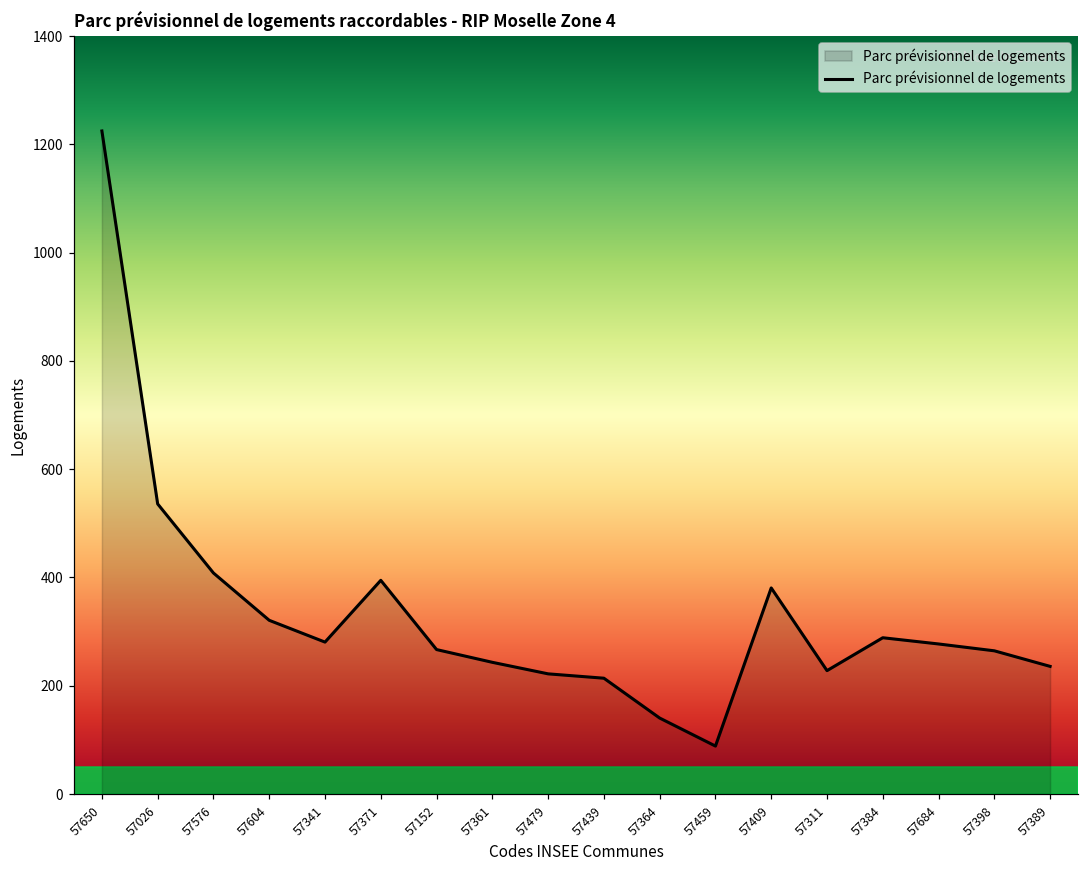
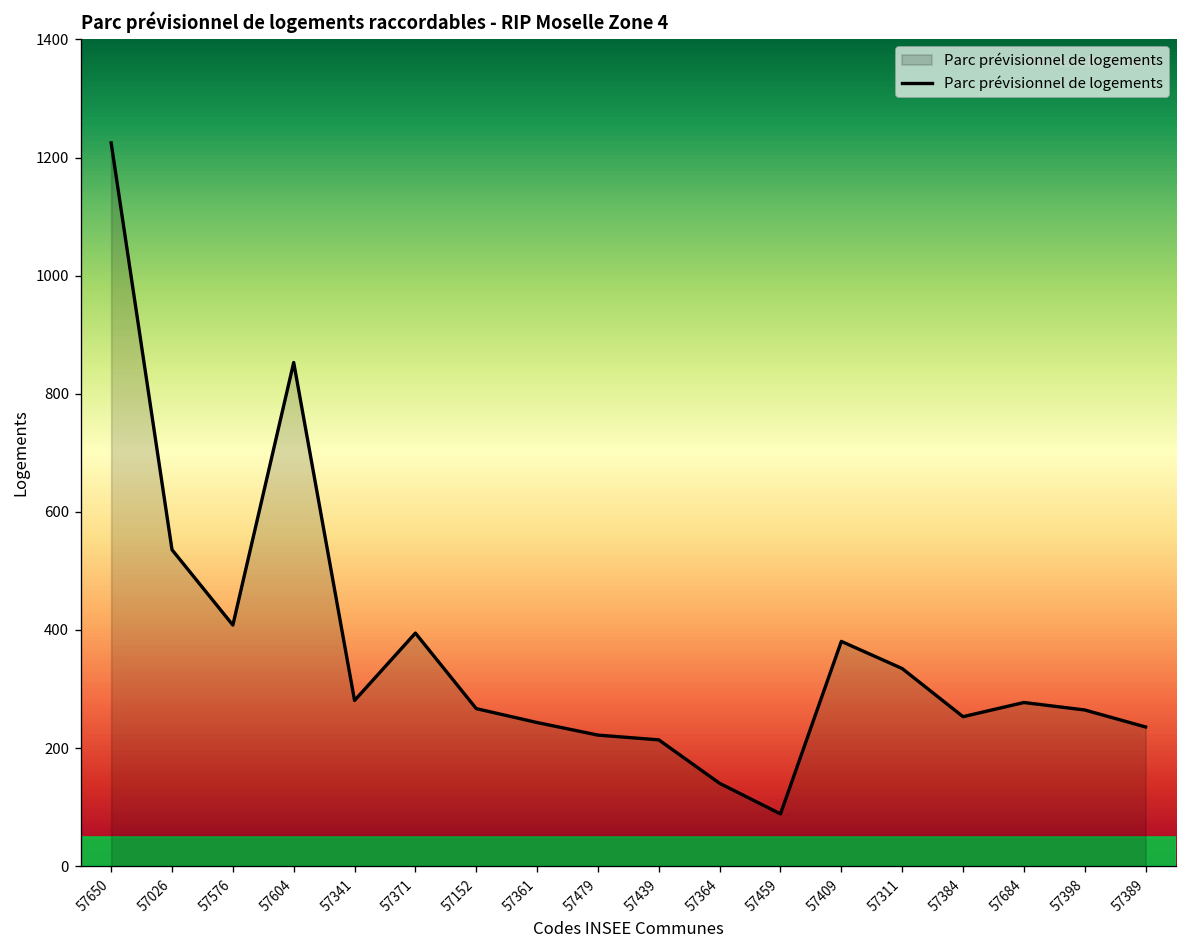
  {
    "57650": 1220,
    "57026": 540,
    "57576": 410,
-   "57604": 320,
+   "57604": 850,
    "57341": 280,
    "57371": 390,
    "57152": 270,
    "57361": 240,
    "57479": 220,
    "57439": 210,
    "57364": 140,
    "57459": 90,
    "57409": 380,
-   "57311": 230,
-   "57384": 290,
+   "57311": 330,
+   "57384": 250,
    "57684": 280,
    "57398": 260,
    "57389": 240
  }
